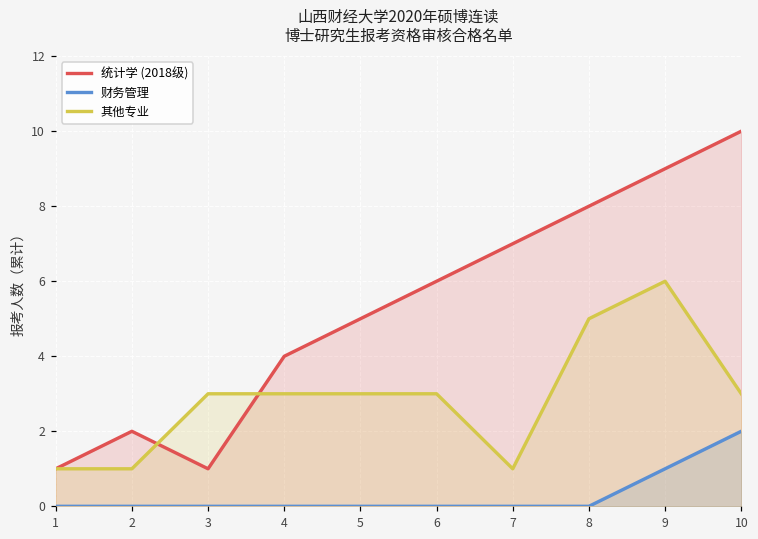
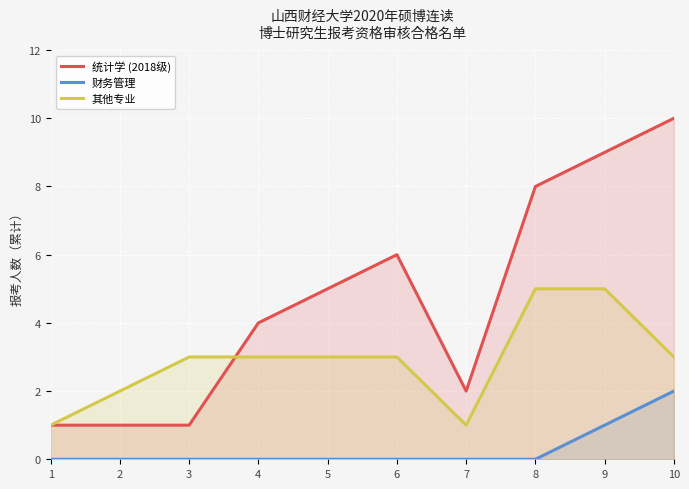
  {
    "统计学 (2018级)": {
-     "2": 2,
+     "2": 1,
      "3": 1,
      "4": 4,
      "5": 5,
      "6": 6,
-     "7": 7,
+     "7": 2,
      "8": 8,
      "9": 9,
      "10": 10
    },
    "财务管理": {
      "1": 0,
      "2": 0,
      "3": 0,
      "4": 0,
      "5": 0,
      "6": 0,
      "7": 0,
      "8": 0,
      "9": 1,
      "10": 2
    },
    "其他专业": {
-     "2": 1,
+     "2": 2,
      "3": 3,
      "4": 3,
      "5": 3,
      "6": 3,
      "7": 1,
      "8": 5,
-     "9": 6,
+     "9": 5,
      "10": 3
    }
  }
